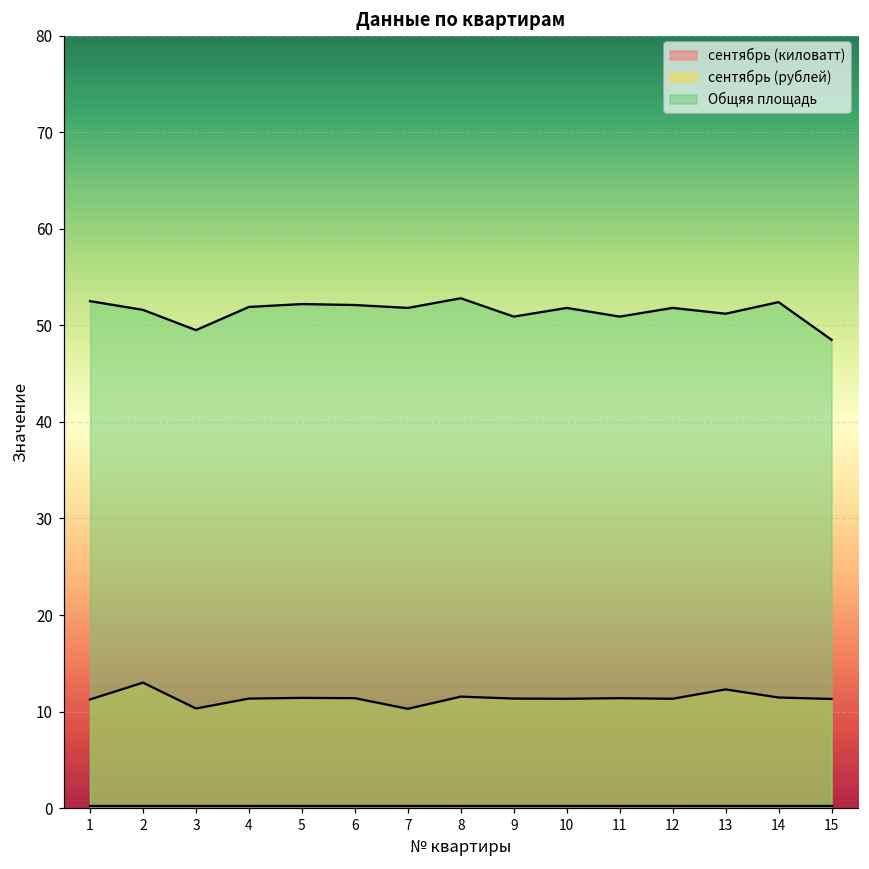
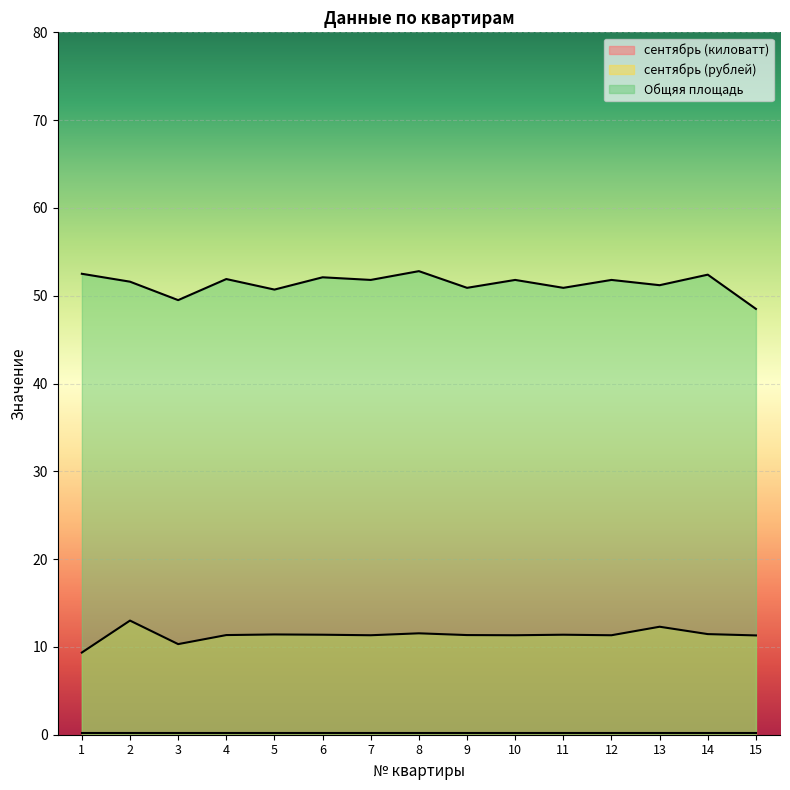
  {
    "сентябрь (киловатт)": {
      "1": 0,
      "2": 0,
      "3": 0,
      "4": 0,
      "5": 0,
      "6": 0,
      "7": 0,
      "8": 0,
      "9": 0,
      "10": 0,
      "11": 0,
      "12": 0,
      "13": 0,
      "14": 0,
      "15": 0
    },
    "сентябрь (рублей)": {
-     "1": 11,
+     "1": 9,
      "2": 13,
      "3": 10,
      "4": 11,
      "5": 11,
      "6": 11,
-     "7": 10,
+     "7": 11,
      "8": 12,
      "9": 11,
      "10": 11,
      "11": 11,
      "12": 11,
      "13": 12,
      "14": 11,
      "15": 11
    },
    "Общяя площадь": {
      "1": 53,
      "2": 52,
      "3": 50,
      "4": 52,
-     "5": 52,
+     "5": 51,
      "6": 52,
      "7": 52,
      "8": 53,
      "9": 51,
      "10": 52,
      "11": 51,
      "12": 52,
      "13": 51,
      "14": 52,
      "15": 49
    }
  }
